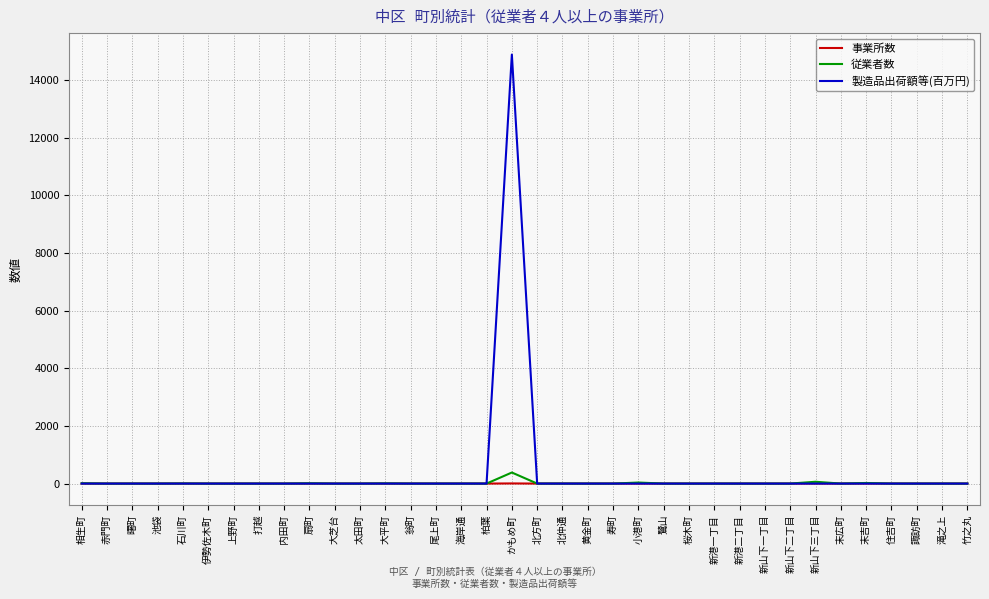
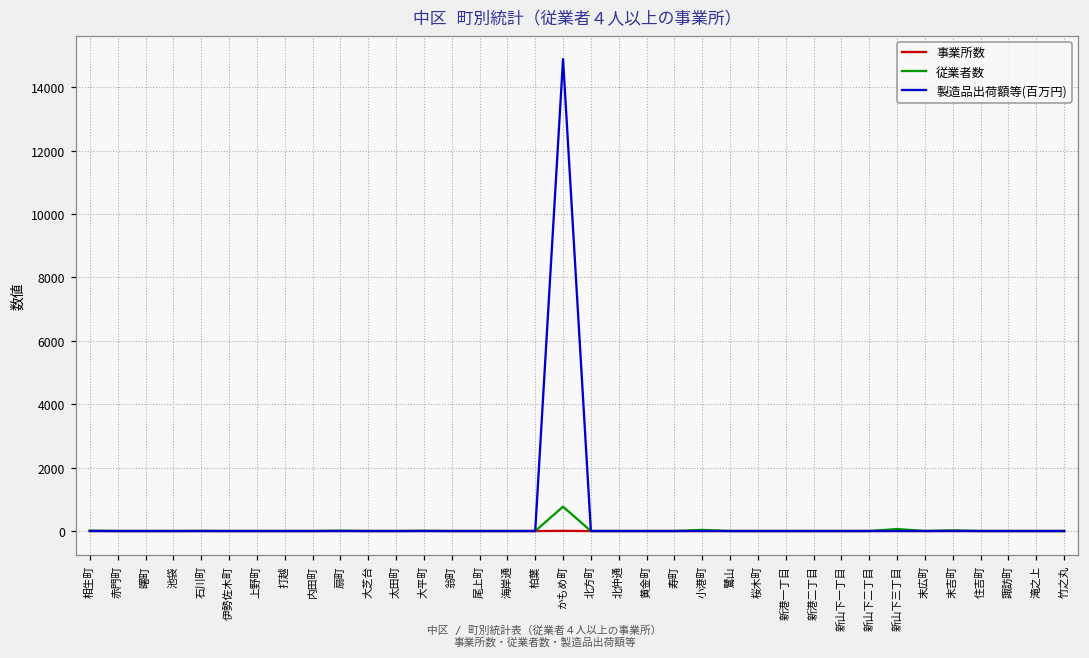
  {
    "事業所数": {
      "かもめ町": 0
    },
    "従業者数": {
-     "かもめ町": 400
+     "かもめ町": 800
    },
    "製造品出荷額等(百万円)": {
      "かもめ町": 14900
    }
  }
